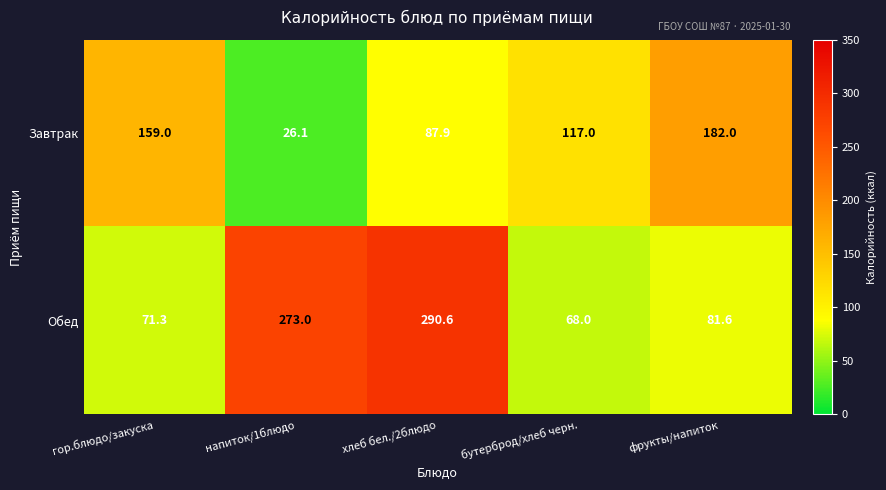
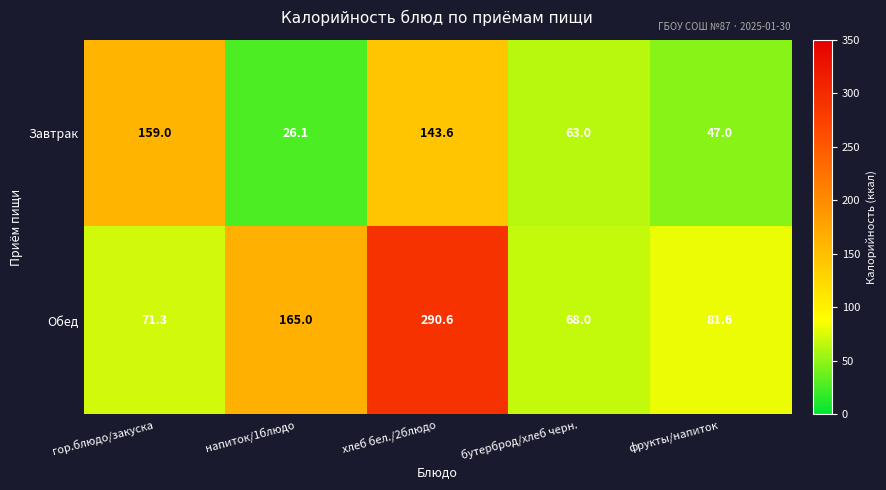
  {
    "Завтрак": {
      "гор.блюдо/закуска": 159.0,
      "напиток/1блюдо": 26.1,
-     "хлеб бел./2блюдо": 87.9,
-     "бутерброд/хлеб черн.": 117.0,
-     "фрукты/напиток": 182.0
+     "хлеб бел./2блюдо": 143.6,
+     "бутерброд/хлеб черн.": 63.0,
+     "фрукты/напиток": 47.0
    },
    "Обед": {
      "гор.блюдо/закуска": 71.3,
-     "напиток/1блюдо": 273.0,
+     "напиток/1блюдо": 165.0,
      "хлеб бел./2блюдо": 290.6,
      "бутерброд/хлеб черн.": 68.0,
      "фрукты/напиток": 81.6
    }
  }
